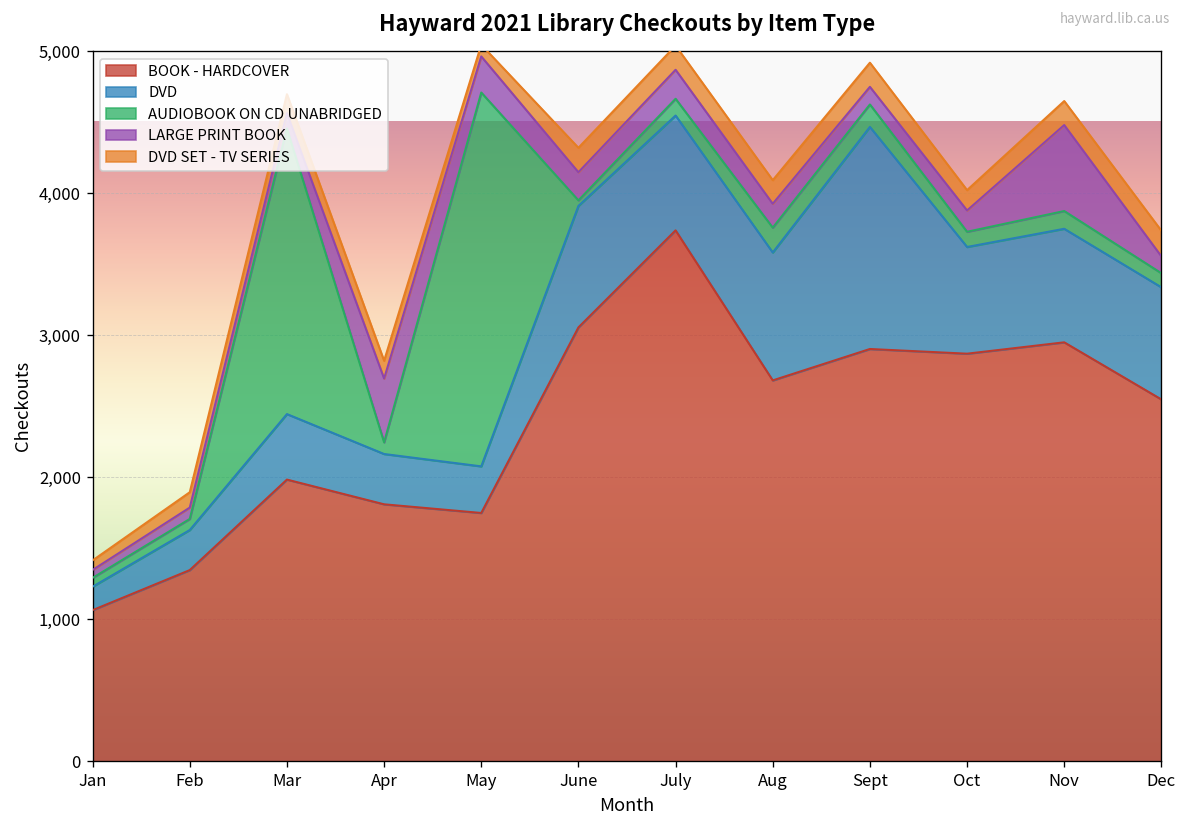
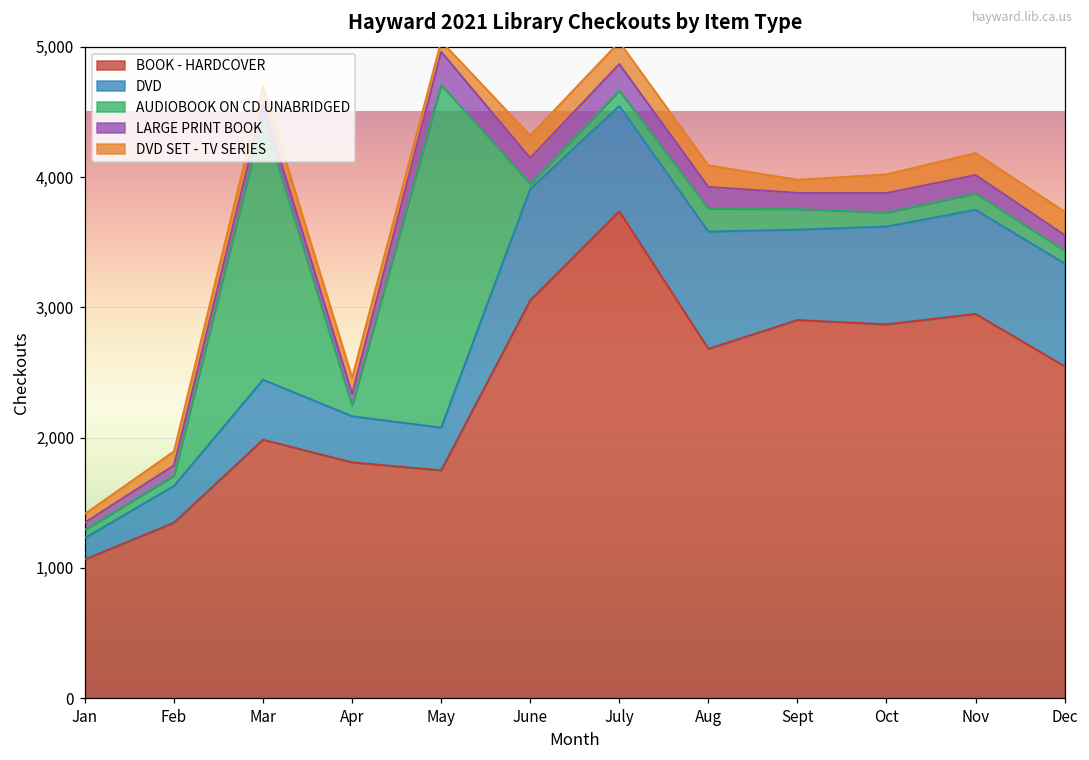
  {
    "BOOK - HARDCOVER": {
      "Jan": "1,070",
      "Feb": "1,350",
      "Mar": "1,980",
      "Apr": "1,810",
      "May": "1,750",
      "June": "3,060",
      "July": "3,740",
      "Aug": "2,680",
      "Sept": "2,900",
      "Oct": "2,870",
      "Nov": "2,950",
      "Dec": "2,550"
    },
    "DVD": {
      "Jan": "170",
      "Feb": "280",
      "Mar": "460",
      "Apr": "350",
      "May": "330",
      "June": "860",
      "July": "810",
      "Aug": "900",
-     "Sept": "1,560",
+     "Sept": "690",
      "Oct": "750",
      "Nov": "800",
      "Dec": "790"
    },
    "AUDIOBOOK ON CD UNABRIDGED": {
      "Jan": "60",
      "Feb": "80",
      "Apr": "80",
      "May": "2,630",
      "June": "40",
      "July": "120",
      "Aug": "180",
      "Sept": "160",
      "Oct": "110",
      "Nov": "130",
      "Dec": "100"
    },
    "LARGE PRINT BOOK": {
      "Jan": "60",
      "Feb": "80",
-     "Apr": "450",
+     "Apr": "90",
      "May": "250",
      "June": "200",
      "July": "200",
      "Aug": "170",
      "Sept": "120",
      "Oct": "150",
-     "Nov": "610",
+     "Nov": "140",
      "Dec": "120"
    },
    "DVD SET - TV SERIES": {
      "Jan": "70",
      "Feb": "110",
      "Apr": "130",
      "June": "170",
      "Aug": "170",
-     "Sept": "170",
+     "Sept": "100",
      "Oct": "140",
      "Nov": "170",
      "Dec": "180"
    }
  }
